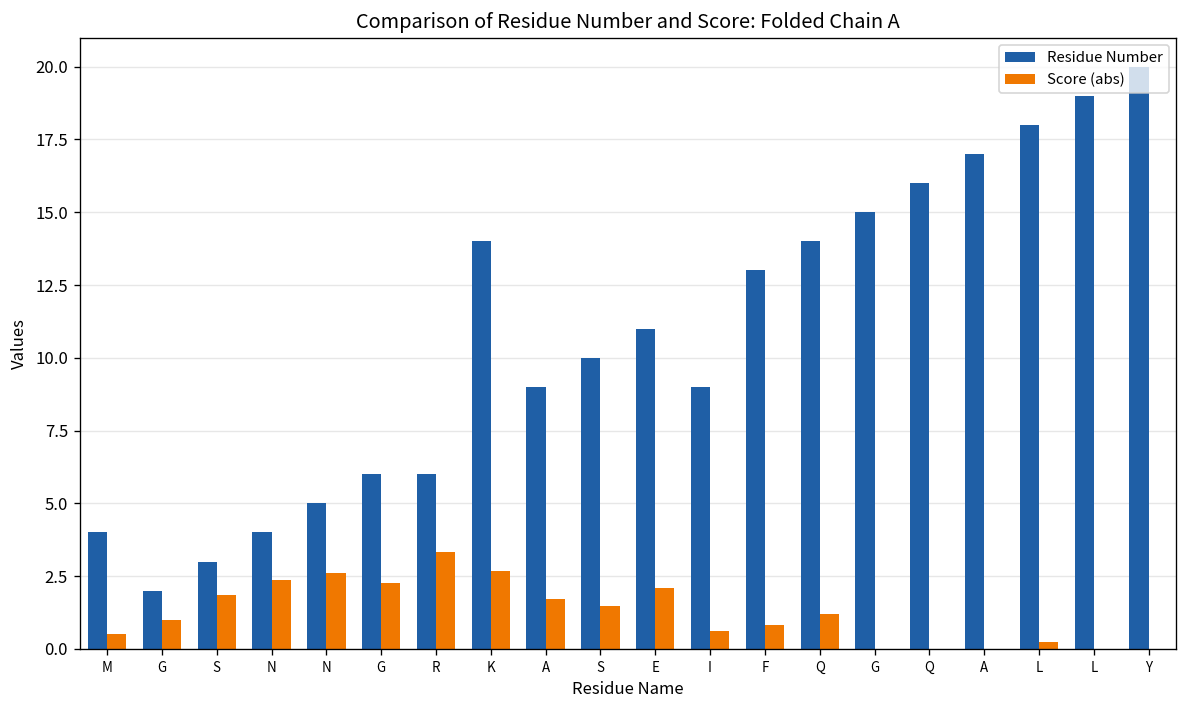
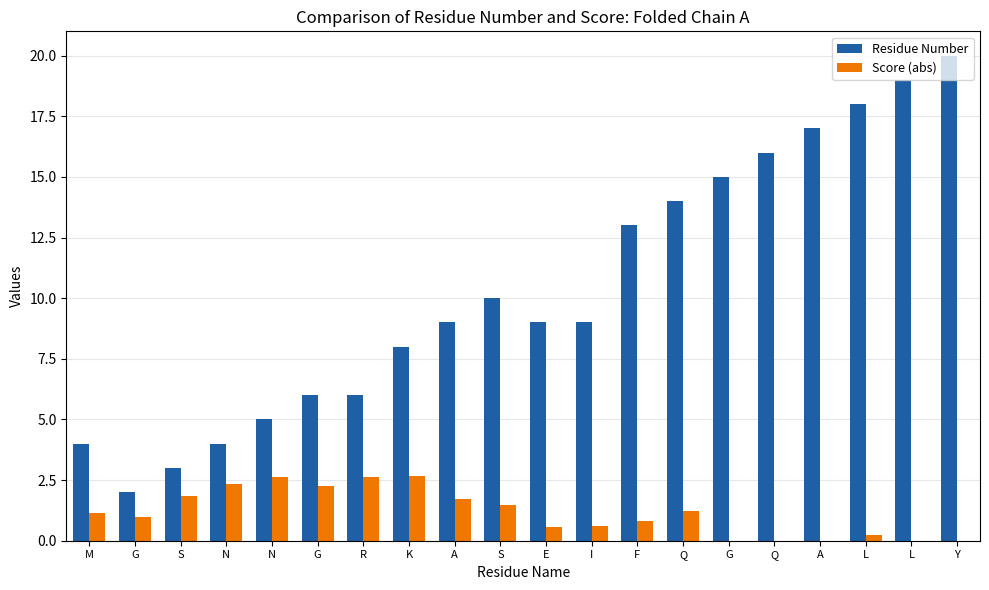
  {
    "Residue Number": {
      "M": 4,
      "R": 6,
-     "K": 14,
-     "E": 11,
+     "K": 8,
+     "E": 9,
      "I": 9,
      "F": 13
    },
    "Score (abs)": {
-     "M": 0.5,
-     "R": 3.3,
+     "M": 1.1,
+     "R": 2.6,
      "K": 2.7,
-     "E": 2.1,
+     "E": 0.6,
      "I": 0.6,
      "F": 0.8,
      "Y": 0.0
    }
  }
